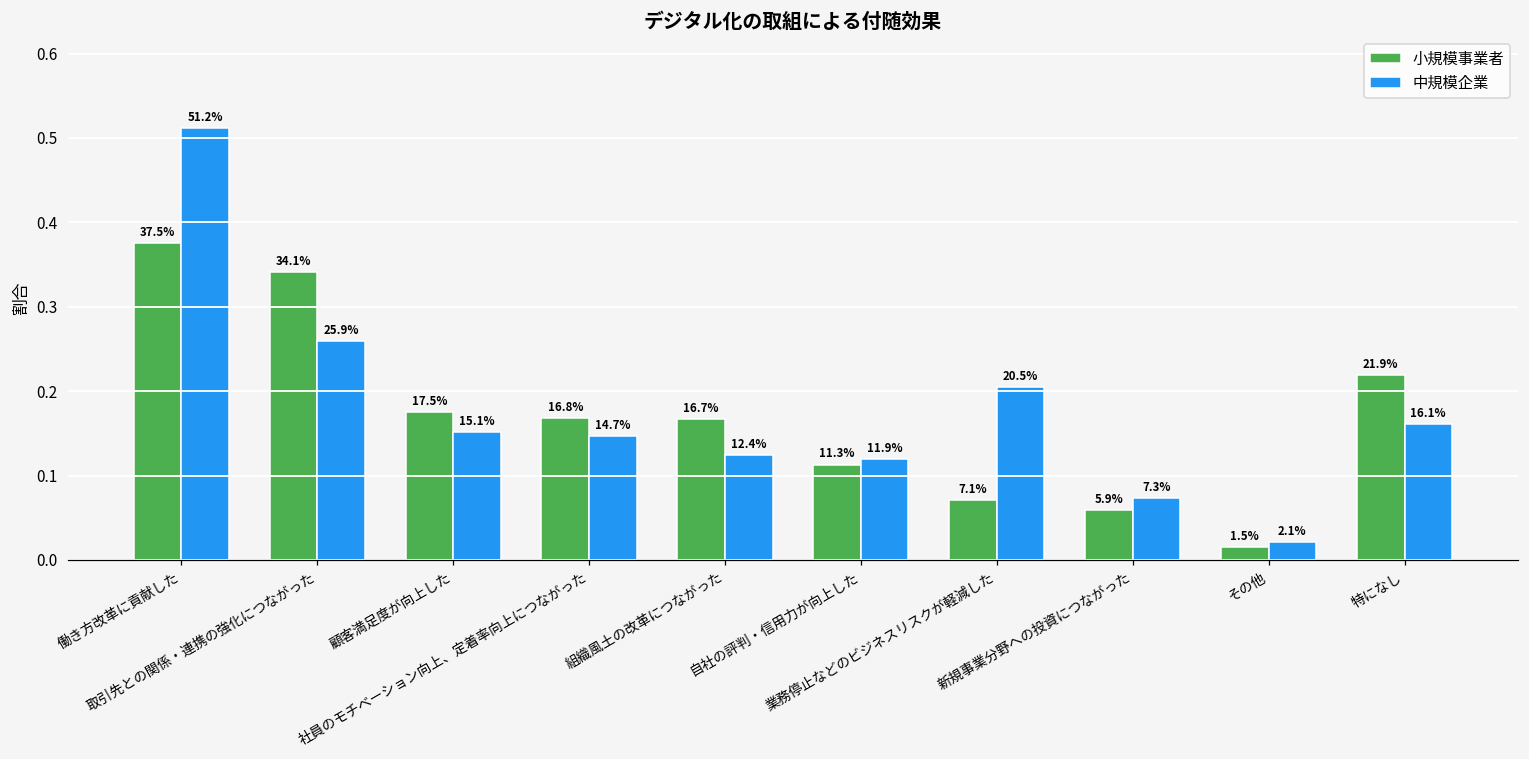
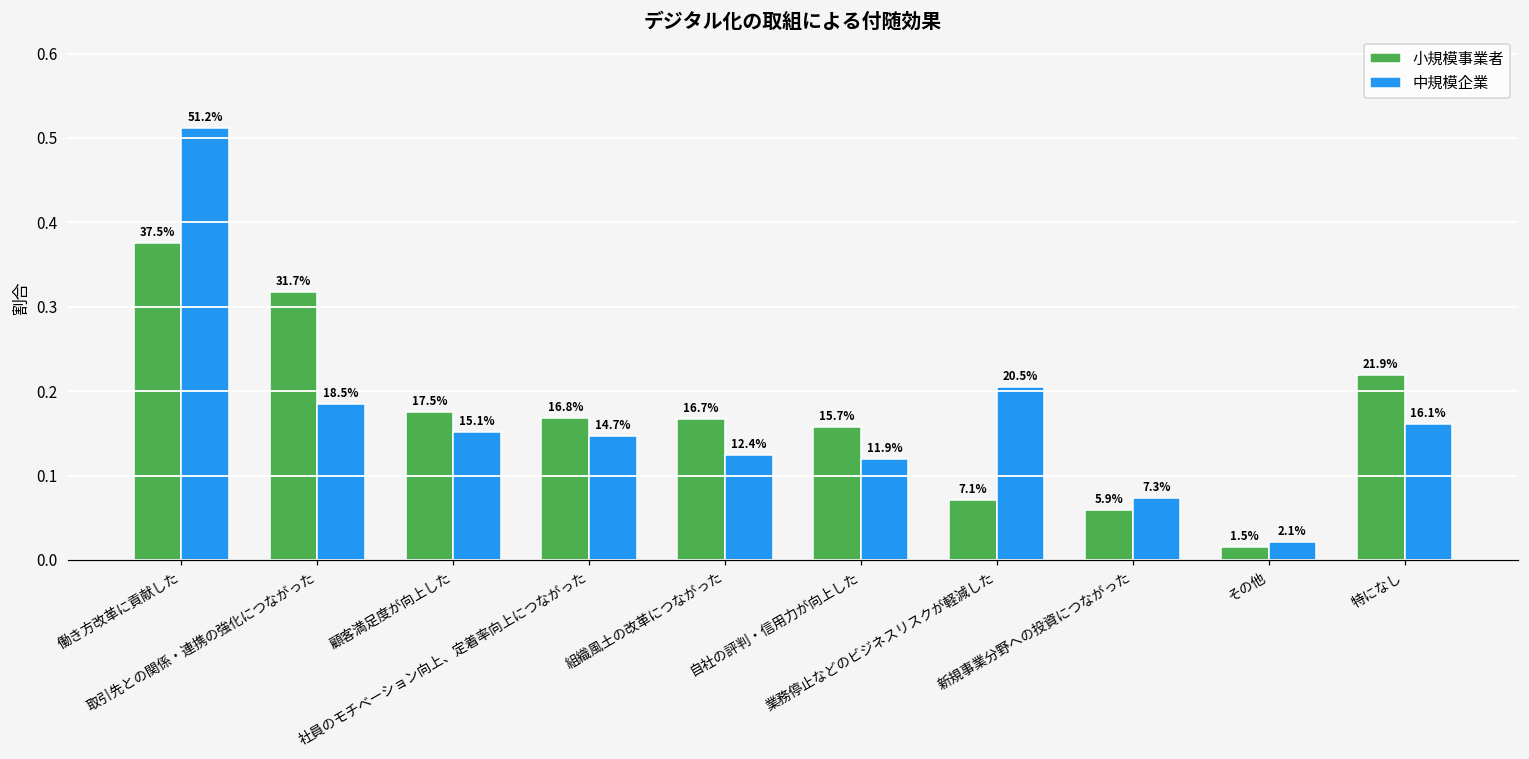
  {
    "小規模事業者": {
      "働き方改革に貢献した": "37.5%",
-     "取引先との関係・連携の強化につながった": "34.1%",
+     "取引先との関係・連携の強化につながった": "31.7%",
      "顧客満足度が向上した": "17.5%",
      "社員のモチベーション向上、定着率向上につながった": "16.8%",
      "組織風土の改革につながった": "16.7%",
-     "自社の評判・信用力が向上した": "11.3%",
+     "自社の評判・信用力が向上した": "15.7%",
      "業務停止などのビジネスリスクが軽減した": "7.1%",
      "新規事業分野への投資につながった": "5.9%",
      "その他": "1.5%",
      "特になし": "21.9%"
    },
    "中規模企業": {
      "働き方改革に貢献した": "51.2%",
-     "取引先との関係・連携の強化につながった": "25.9%",
+     "取引先との関係・連携の強化につながった": "18.5%",
      "顧客満足度が向上した": "15.1%",
      "社員のモチベーション向上、定着率向上につながった": "14.7%",
      "組織風土の改革につながった": "12.4%",
      "自社の評判・信用力が向上した": "11.9%",
      "業務停止などのビジネスリスクが軽減した": "20.5%",
      "新規事業分野への投資につながった": "7.3%",
      "その他": "2.1%",
      "特になし": "16.1%"
    }
  }
